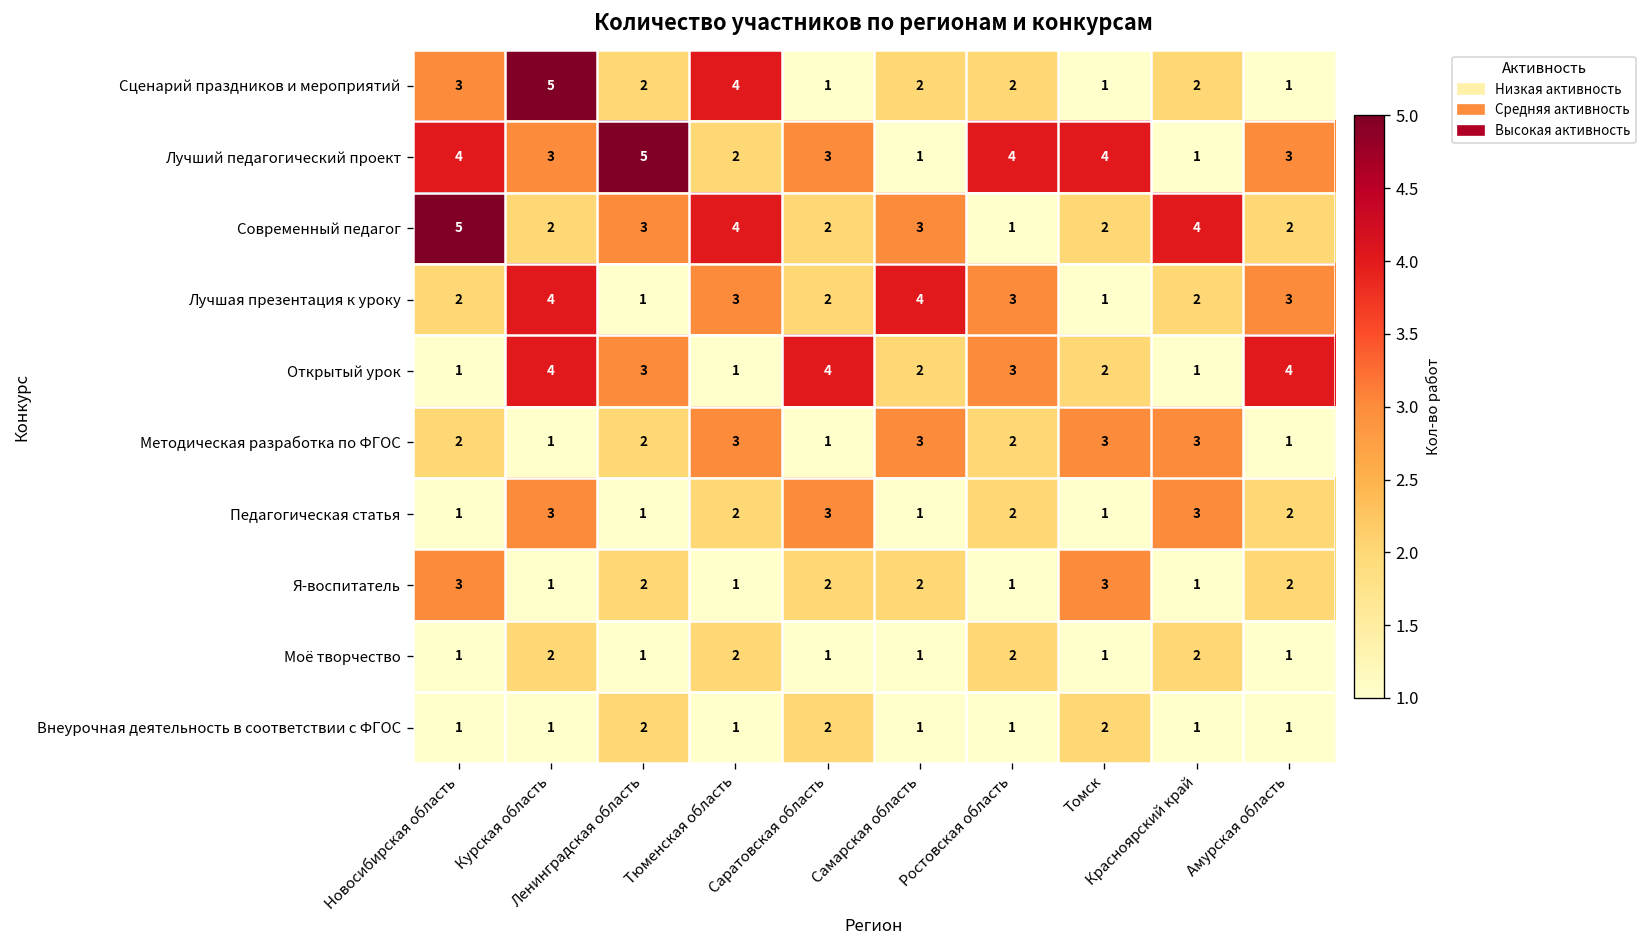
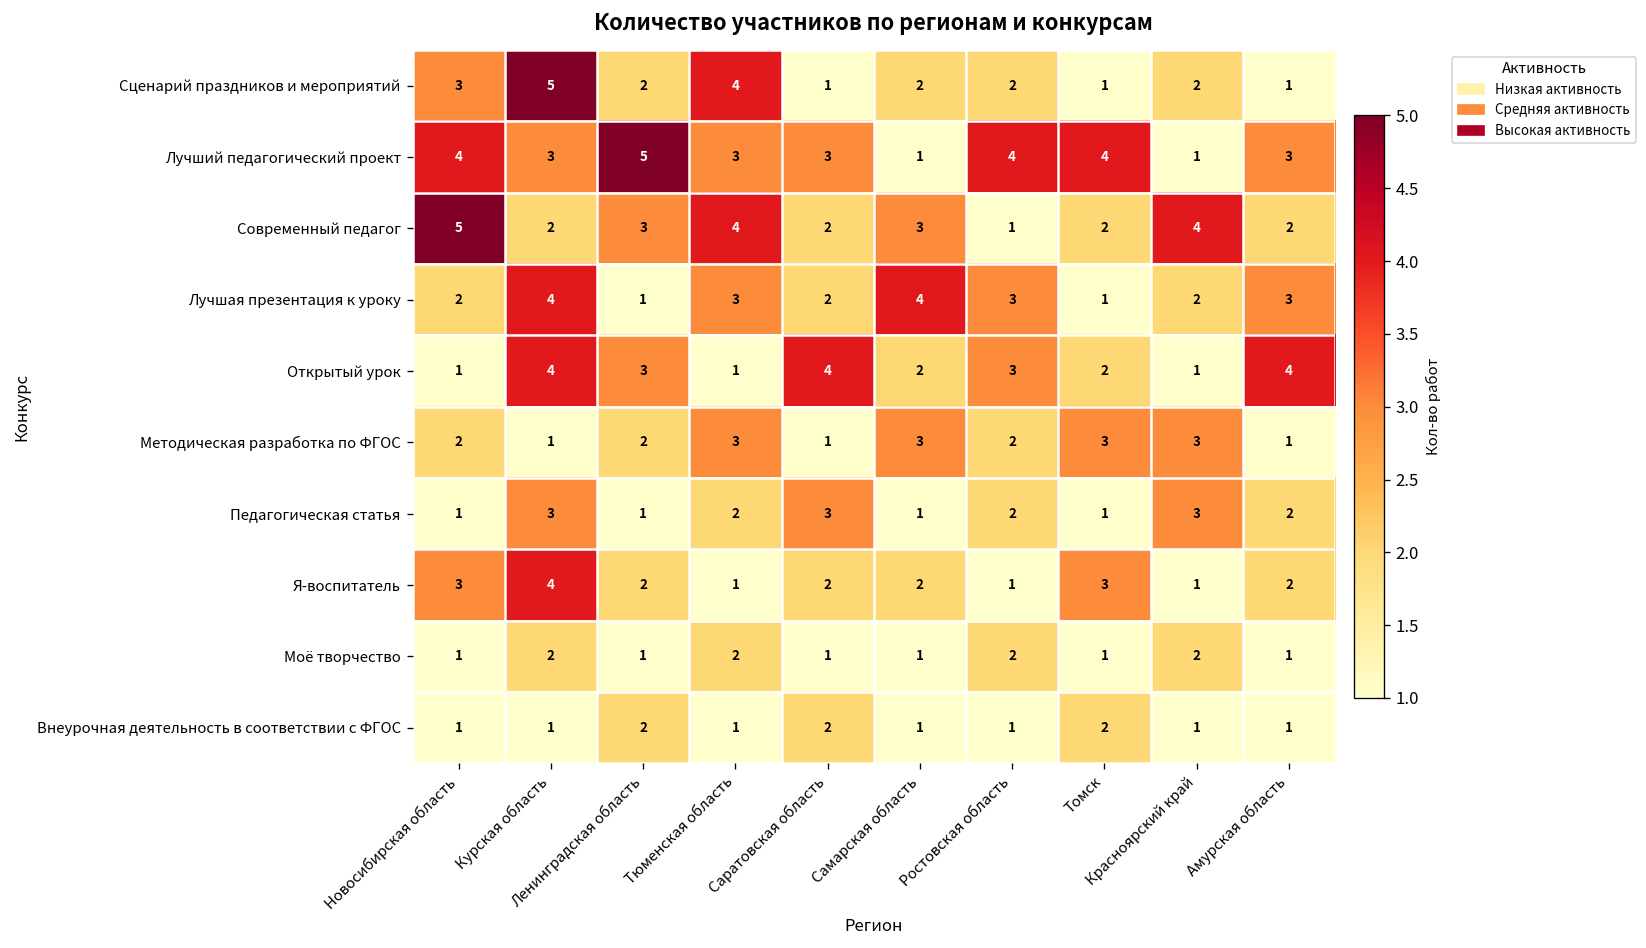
  {
    "Сценарий праздников и мероприятий": {
      "Новосибирская область": 3,
      "Курская область": 5,
      "Ленинградская область": 2,
      "Тюменская область": 4,
      "Саратовская область": 1,
      "Самарская область": 2,
      "Ростовская область": 2,
      "Томск": 1,
      "Красноярский край": 2,
      "Амурская область": 1
    },
    "Лучший педагогический проект": {
      "Новосибирская область": 4,
      "Курская область": 3,
      "Ленинградская область": 5,
-     "Тюменская область": 2,
+     "Тюменская область": 3,
      "Саратовская область": 3,
      "Самарская область": 1,
      "Ростовская область": 4,
      "Томск": 4,
      "Красноярский край": 1,
      "Амурская область": 3
    },
    "Современный педагог": {
      "Новосибирская область": 5,
      "Курская область": 2,
      "Ленинградская область": 3,
      "Тюменская область": 4,
      "Саратовская область": 2,
      "Самарская область": 3,
      "Ростовская область": 1,
      "Томск": 2,
      "Красноярский край": 4,
      "Амурская область": 2
    },
    "Лучшая презентация к уроку": {
      "Новосибирская область": 2,
      "Курская область": 4,
      "Ленинградская область": 1,
      "Тюменская область": 3,
      "Саратовская область": 2,
      "Самарская область": 4,
      "Ростовская область": 3,
      "Томск": 1,
      "Красноярский край": 2,
      "Амурская область": 3
    },
    "Открытый урок": {
      "Новосибирская область": 1,
      "Курская область": 4,
      "Ленинградская область": 3,
      "Тюменская область": 1,
      "Саратовская область": 4,
      "Самарская область": 2,
      "Ростовская область": 3,
      "Томск": 2,
      "Красноярский край": 1,
      "Амурская область": 4
    },
    "Методическая разработка по ФГОС": {
      "Новосибирская область": 2,
      "Курская область": 1,
      "Ленинградская область": 2,
      "Тюменская область": 3,
      "Саратовская область": 1,
      "Самарская область": 3,
      "Ростовская область": 2,
      "Томск": 3,
      "Красноярский край": 3,
      "Амурская область": 1
    },
    "Педагогическая статья": {
      "Новосибирская область": 1,
      "Курская область": 3,
      "Ленинградская область": 1,
      "Тюменская область": 2,
      "Саратовская область": 3,
      "Самарская область": 1,
      "Ростовская область": 2,
      "Томск": 1,
      "Красноярский край": 3,
      "Амурская область": 2
    },
    "Я-воспитатель": {
      "Новосибирская область": 3,
-     "Курская область": 1,
+     "Курская область": 4,
      "Ленинградская область": 2,
      "Тюменская область": 1,
      "Саратовская область": 2,
      "Самарская область": 2,
      "Ростовская область": 1,
      "Томск": 3,
      "Красноярский край": 1,
      "Амурская область": 2
    },
    "Моё творчество": {
      "Новосибирская область": 1,
      "Курская область": 2,
      "Ленинградская область": 1,
      "Тюменская область": 2,
      "Саратовская область": 1,
      "Самарская область": 1,
      "Ростовская область": 2,
      "Томск": 1,
      "Красноярский край": 2,
      "Амурская область": 1
    },
    "Внеурочная деятельность в соответствии с ФГОС": {
      "Новосибирская область": 1,
      "Курская область": 1,
      "Ленинградская область": 2,
      "Тюменская область": 1,
      "Саратовская область": 2,
      "Самарская область": 1,
      "Ростовская область": 1,
      "Томск": 2,
      "Красноярский край": 1,
      "Амурская область": 1
    }
  }
